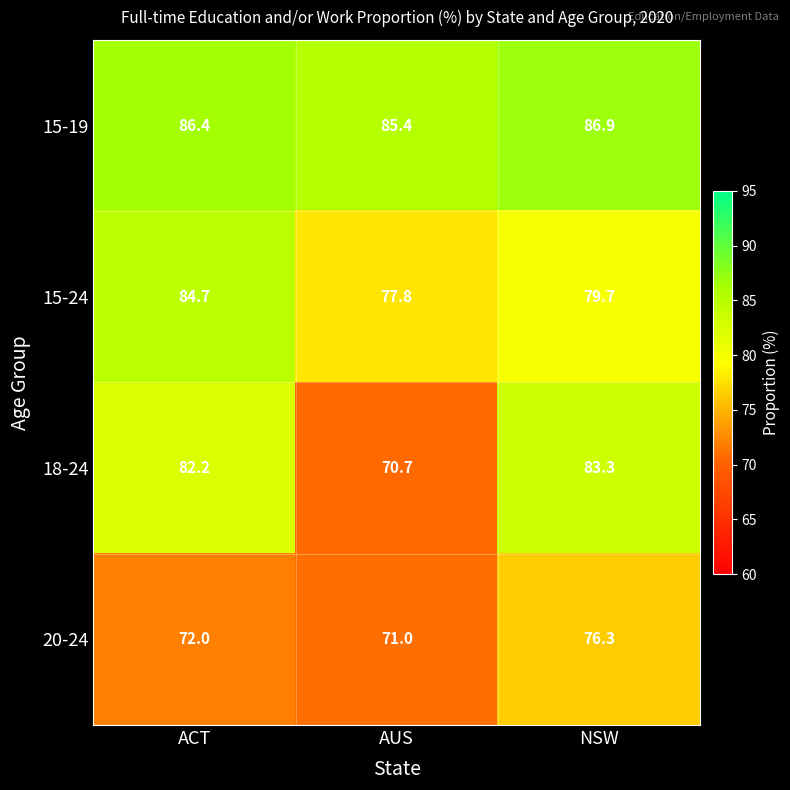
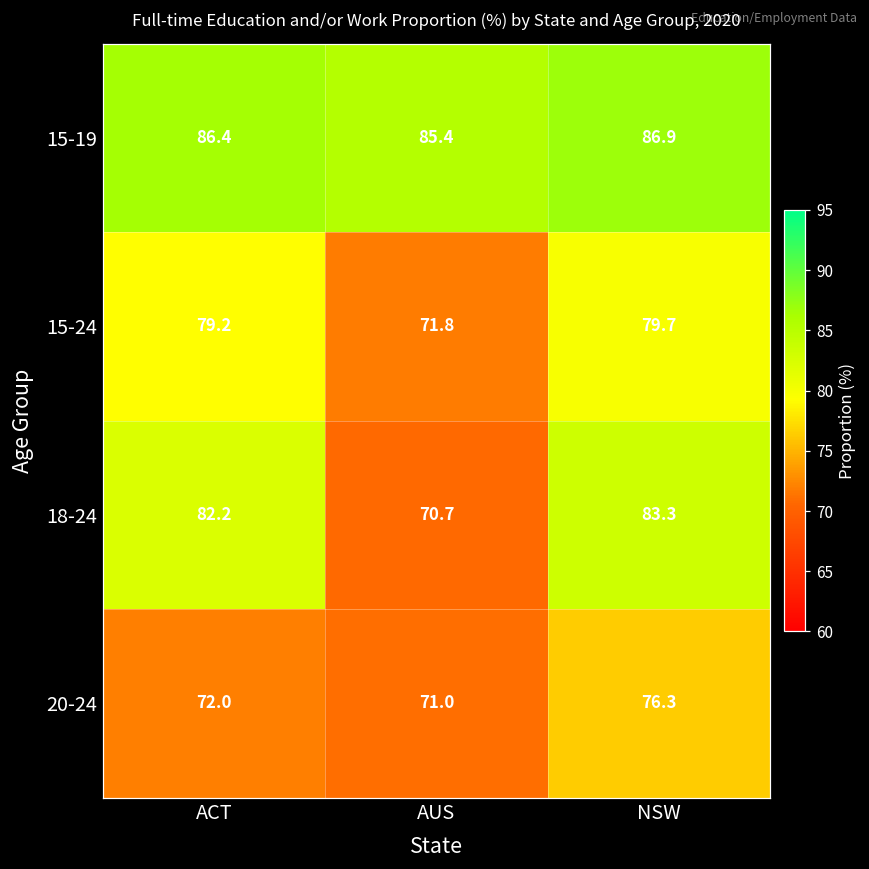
  {
    "15-19": {
      "ACT": 86.4,
      "AUS": 85.4,
      "NSW": 86.9
    },
    "15-24": {
-     "ACT": 84.7,
-     "AUS": 77.8,
+     "ACT": 79.2,
+     "AUS": 71.8,
      "NSW": 79.7
    },
    "18-24": {
      "ACT": 82.2,
      "AUS": 70.7,
      "NSW": 83.3
    },
    "20-24": {
      "ACT": 72.0,
      "AUS": 71.0,
      "NSW": 76.3
    }
  }
